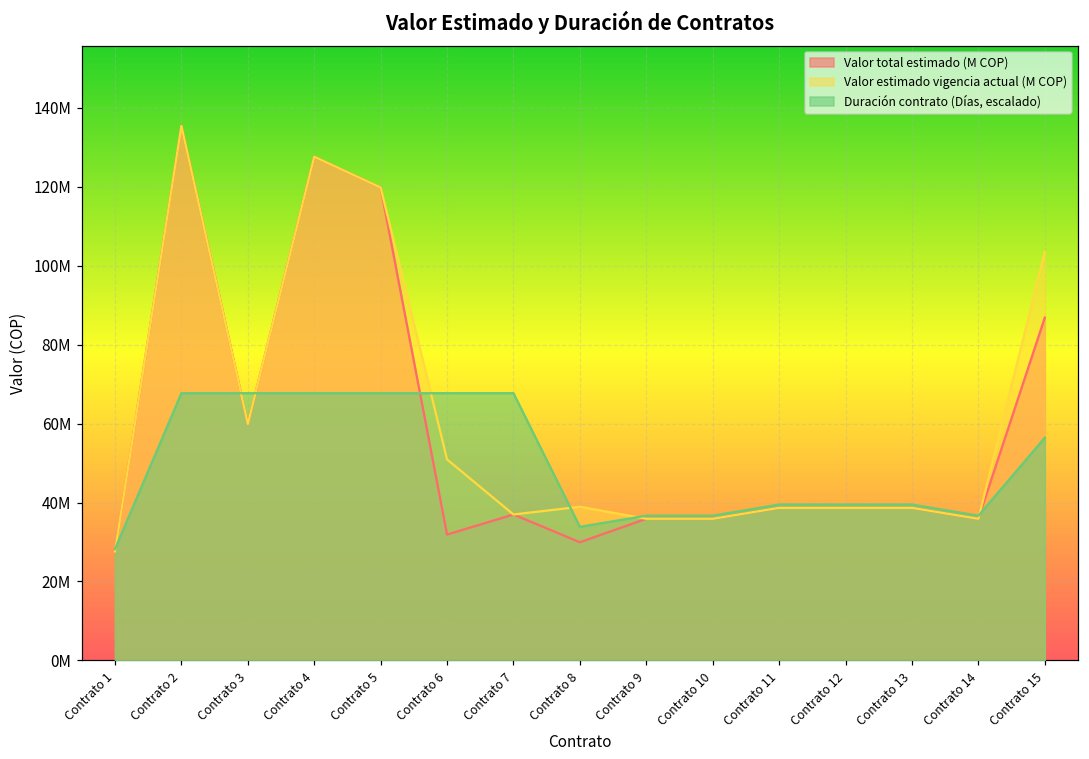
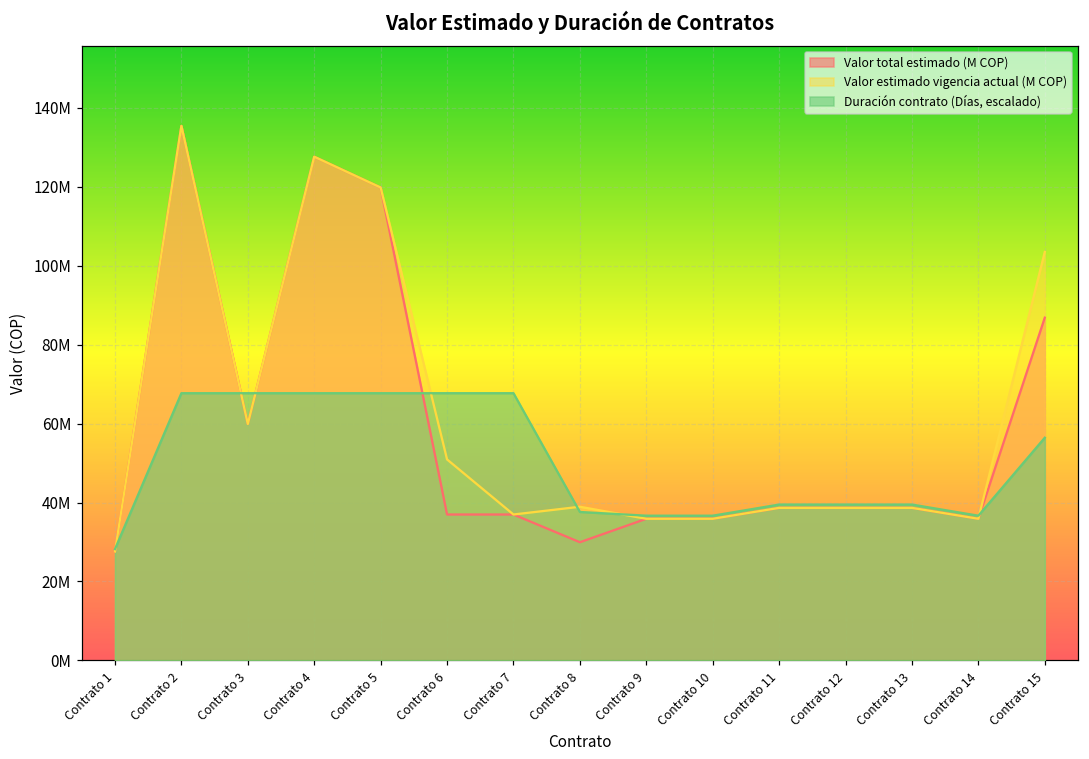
  {
    "Valor total estimado (M COP)": {
-     "Contrato 6": 32000000,
+     "Contrato 6": 37000000,
      "Contrato 8": 30000000,
      "Contrato 15": 87000000
    },
    "Valor estimado vigencia actual (M COP)": {
      "Contrato 6": 51000000,
      "Contrato 8": 39000000,
      "Contrato 15": 103000000
    },
    "Duración contrato (Días, escalado)": {
      "Contrato 2": 68000000,
      "Contrato 3": 68000000,
      "Contrato 4": 68000000,
      "Contrato 5": 68000000,
      "Contrato 6": 68000000,
      "Contrato 7": 68000000,
-     "Contrato 8": 34000000,
+     "Contrato 8": 38000000,
      "Contrato 9": 37000000,
      "Contrato 10": 37000000,
      "Contrato 11": 39000000,
      "Contrato 12": 39000000,
      "Contrato 13": 39000000,
      "Contrato 14": 37000000,
      "Contrato 15": 56000000
    }
  }
